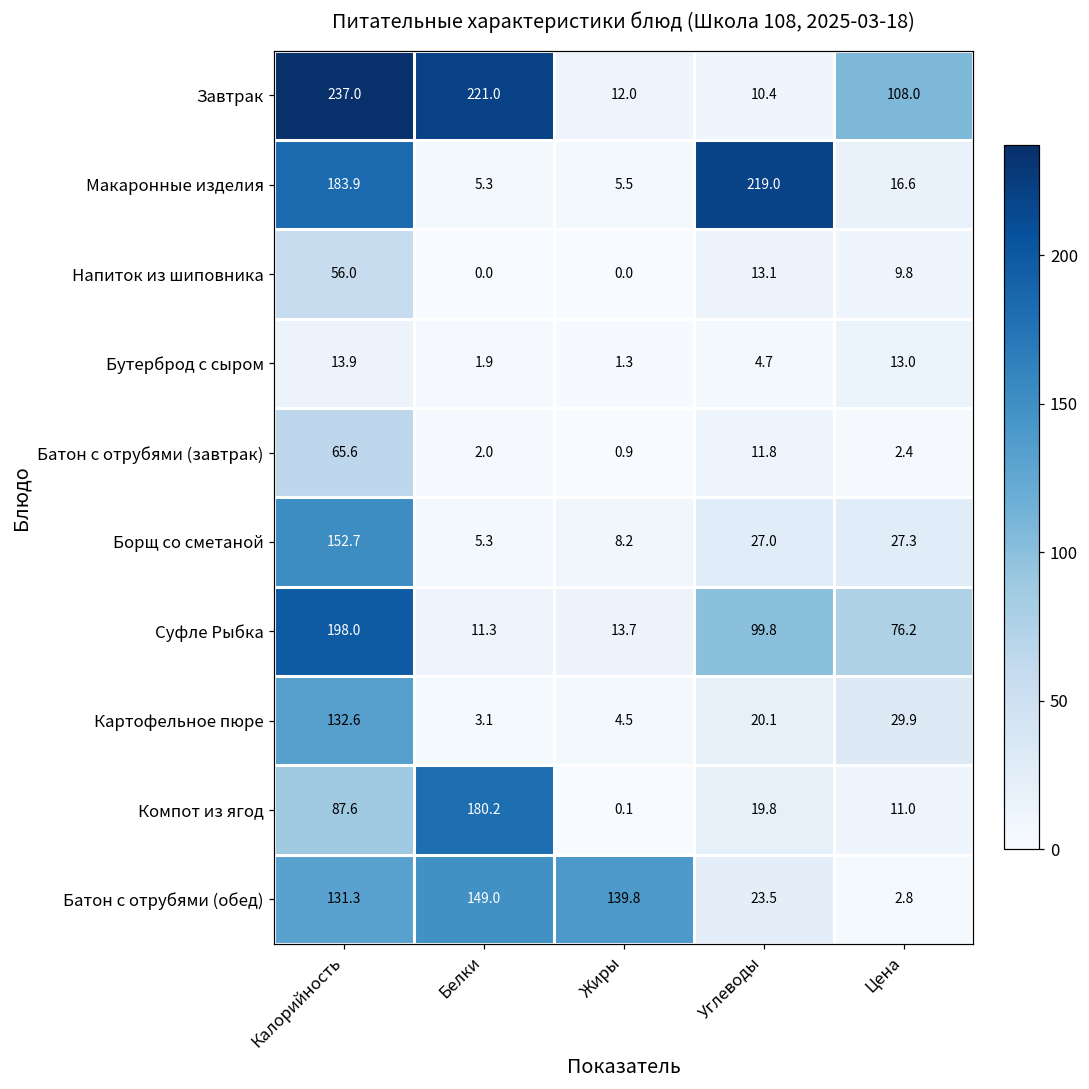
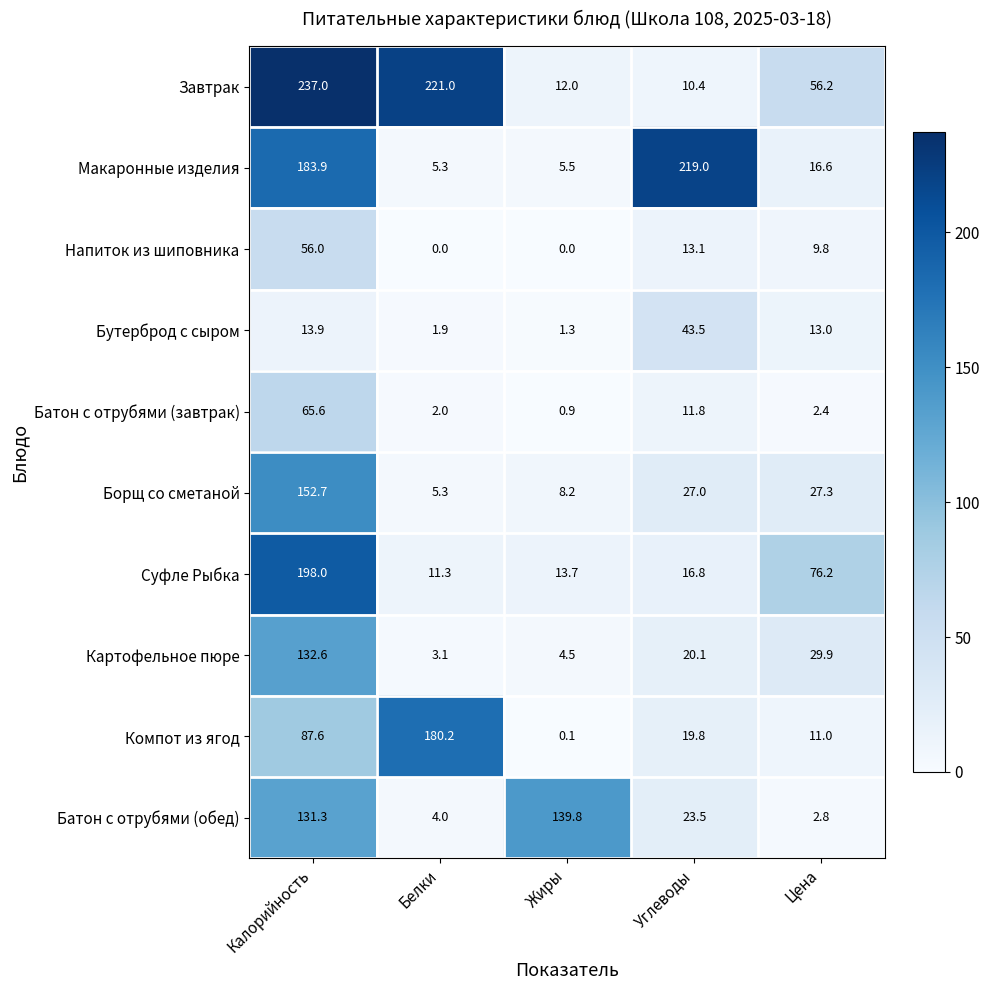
  {
    "Завтрак": {
      "Калорийность": 237.0,
      "Белки": 221.0,
      "Жиры": 12.0,
      "Углеводы": 10.4,
-     "Цена": 108.0
+     "Цена": 56.2
    },
    "Макаронные изделия": {
      "Калорийность": 183.9,
      "Белки": 5.3,
      "Жиры": 5.5,
      "Углеводы": 219.0,
      "Цена": 16.6
    },
    "Напиток из шиповника": {
      "Калорийность": 56.0,
      "Белки": 0.0,
      "Жиры": 0.0,
      "Углеводы": 13.1,
      "Цена": 9.8
    },
    "Бутерброд с сыром": {
      "Калорийность": 13.9,
      "Белки": 1.9,
      "Жиры": 1.3,
-     "Углеводы": 4.7,
+     "Углеводы": 43.5,
      "Цена": 13.0
    },
    "Батон с отрубями (завтрак)": {
      "Калорийность": 65.6,
      "Белки": 2.0,
      "Жиры": 0.9,
      "Углеводы": 11.8,
      "Цена": 2.4
    },
    "Борщ со сметаной": {
      "Калорийность": 152.7,
      "Белки": 5.3,
      "Жиры": 8.2,
      "Углеводы": 27.0,
      "Цена": 27.3
    },
    "Суфле Рыбка": {
      "Калорийность": 198.0,
      "Белки": 11.3,
      "Жиры": 13.7,
-     "Углеводы": 99.8,
+     "Углеводы": 16.8,
      "Цена": 76.2
    },
    "Картофельное пюре": {
      "Калорийность": 132.6,
      "Белки": 3.1,
      "Жиры": 4.5,
      "Углеводы": 20.1,
      "Цена": 29.9
    },
    "Компот из ягод": {
      "Калорийность": 87.6,
      "Белки": 180.2,
      "Жиры": 0.1,
      "Углеводы": 19.8,
      "Цена": 11.0
    },
    "Батон с отрубями (обед)": {
      "Калорийность": 131.3,
-     "Белки": 149.0,
+     "Белки": 4.0,
      "Жиры": 139.8,
      "Углеводы": 23.5,
      "Цена": 2.8
    }
  }
